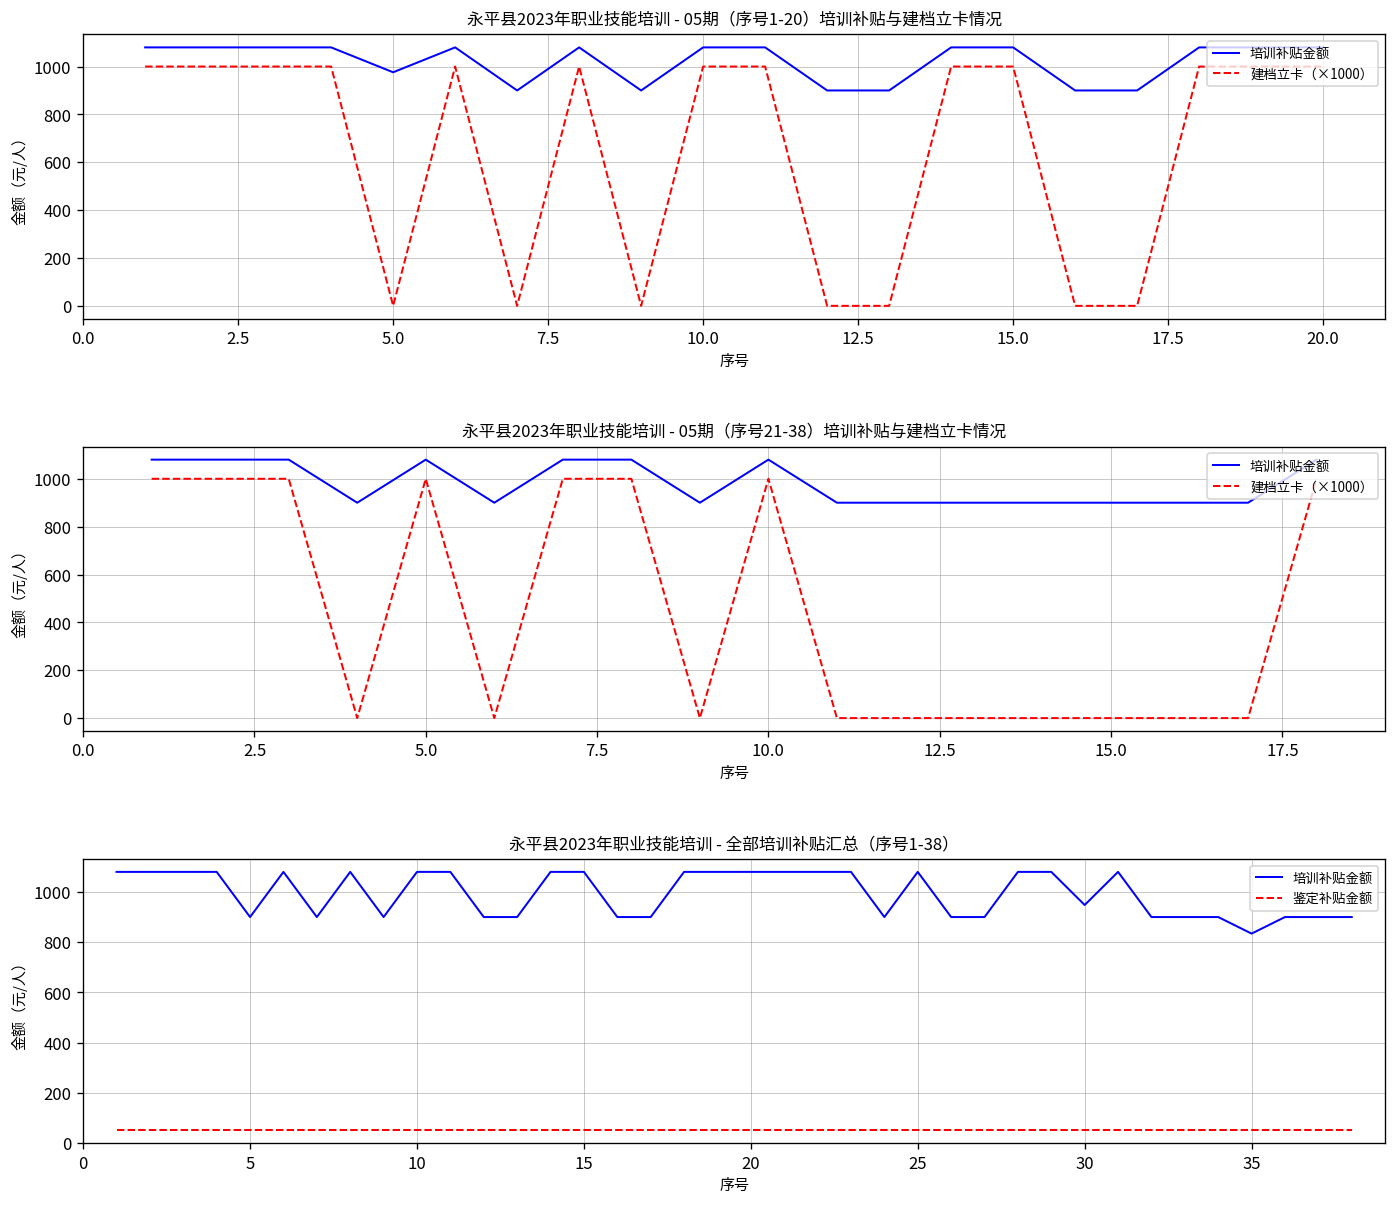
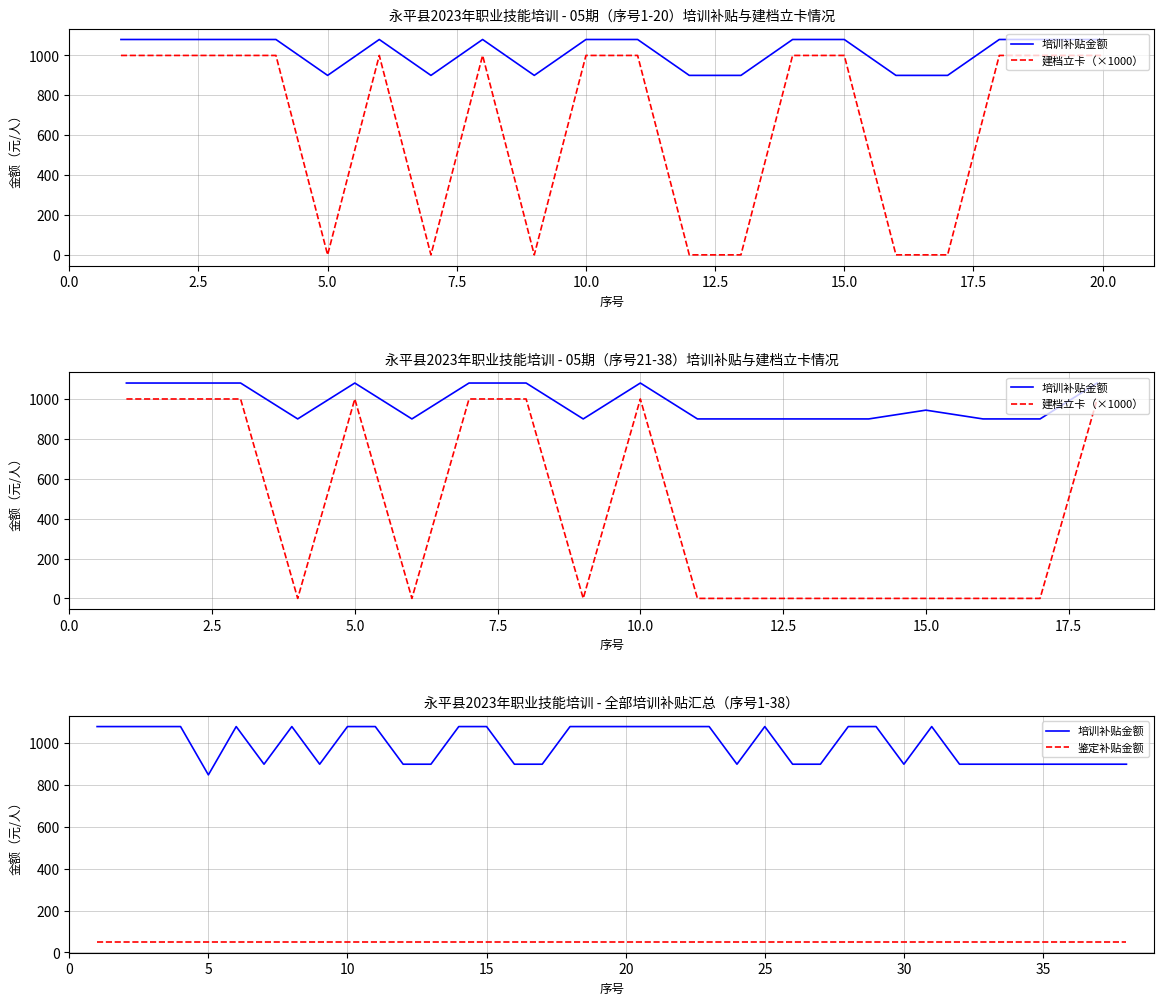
  {
    "永平县2023年职业技能培训 - 05期（序号1-20）培训补贴与建档立卡情况": {
      "培训补贴金额": {
-       "5.0": 980,
+       "5.0": 900,
        "10.0": 1080,
        "15.0": 1080
      },
      "建档立卡（×1000）": {
        "5.0": 0,
        "10.0": 1000,
        "15.0": 1000
      }
    },
    "永平县2023年职业技能培训 - 05期（序号21-38）培训补贴与建档立卡情况": {
      "培训补贴金额": {
        "5.0": 1080,
        "10.0": 1080,
-       "15.0": 900
+       "15.0": 940
      },
      "建档立卡（×1000）": {
        "5.0": 1000,
        "10.0": 1000,
        "15.0": 0
      }
    },
    "永平县2023年职业技能培训 - 全部培训补贴汇总（序号1-38）": {
      "培训补贴金额": {
-       "5": 900,
+       "5": 850,
        "10": 1080,
        "15": 1080,
        "20": 1080,
        "25": 1080,
-       "30": 950,
-       "35": 830
+       "30": 900,
+       "35": 900
      },
      "鉴定补贴金额": {
        "5": 50,
        "10": 50,
        "15": 50,
        "20": 50,
        "25": 50,
        "30": 50,
        "35": 50
      }
    }
  }
